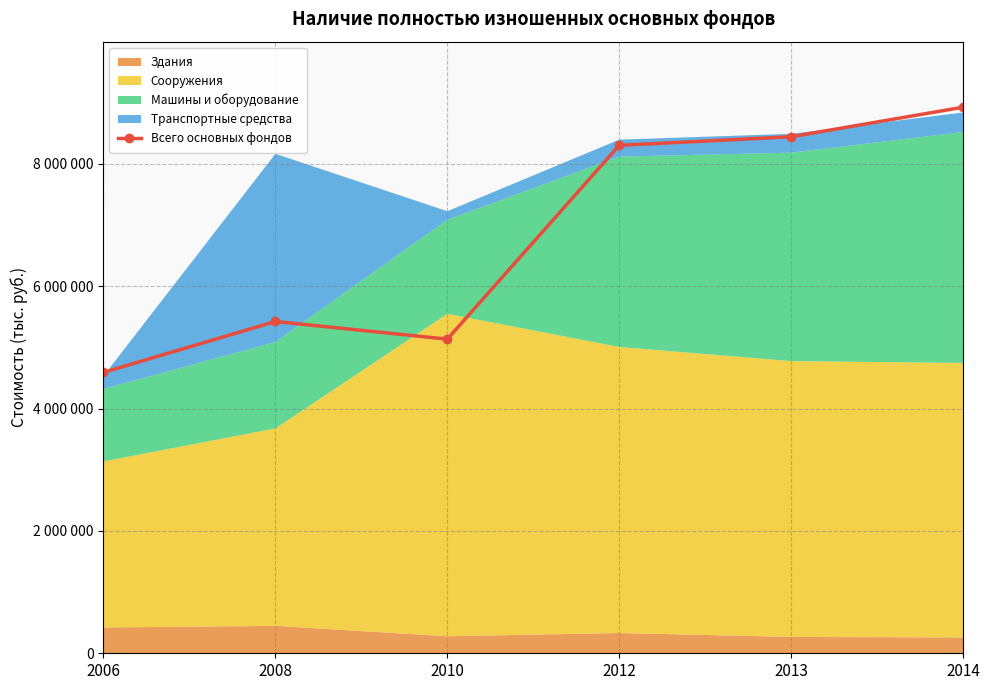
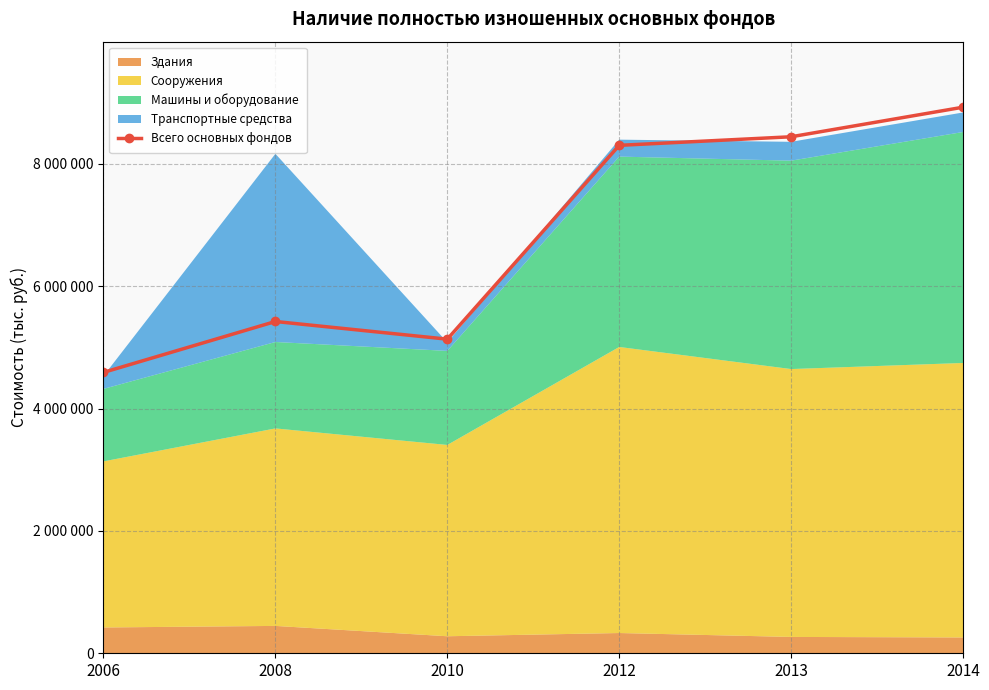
  {
    "Сооружения": {
      "2006": 2700000,
      "2008": 3200000,
-     "2010": 5300000,
+     "2010": 3100000,
      "2012": 4700000,
-     "2013": 4500000,
+     "2013": 4400000,
      "2014": 4500000
    },
    "Машины и оборудование": {
      "2006": 1200000,
      "2008": 1400000,
      "2010": 1500000,
      "2012": 3100000,
      "2013": 3400000,
      "2014": 3800000
    },
    "Транспортные средства": {
      "2006": 200000,
      "2008": 3100000,
      "2010": 100000,
      "2012": 300000,
      "2013": 300000,
      "2014": 300000
    }
  }
